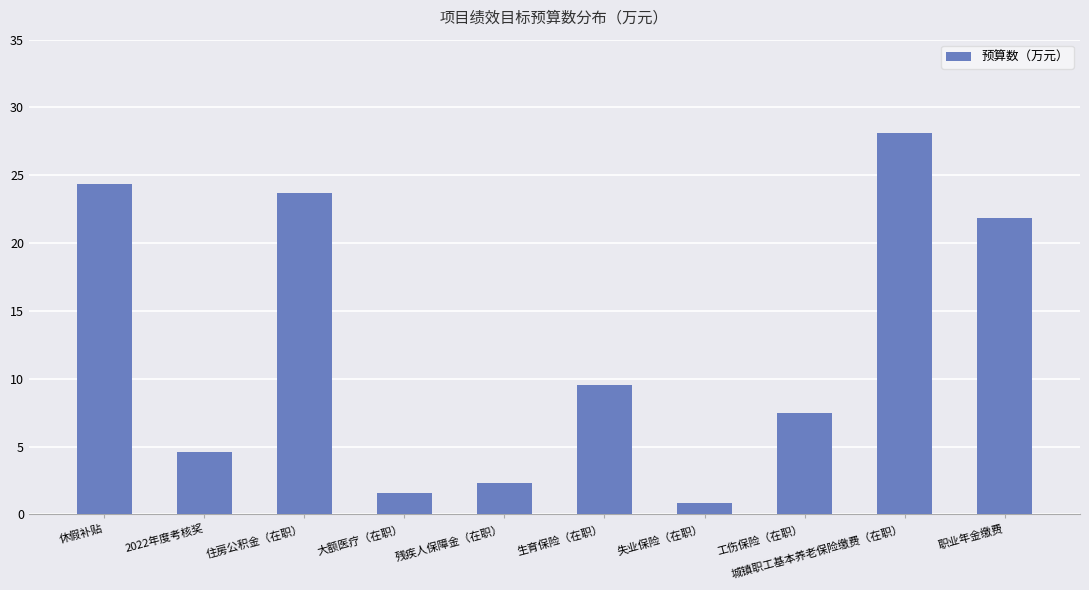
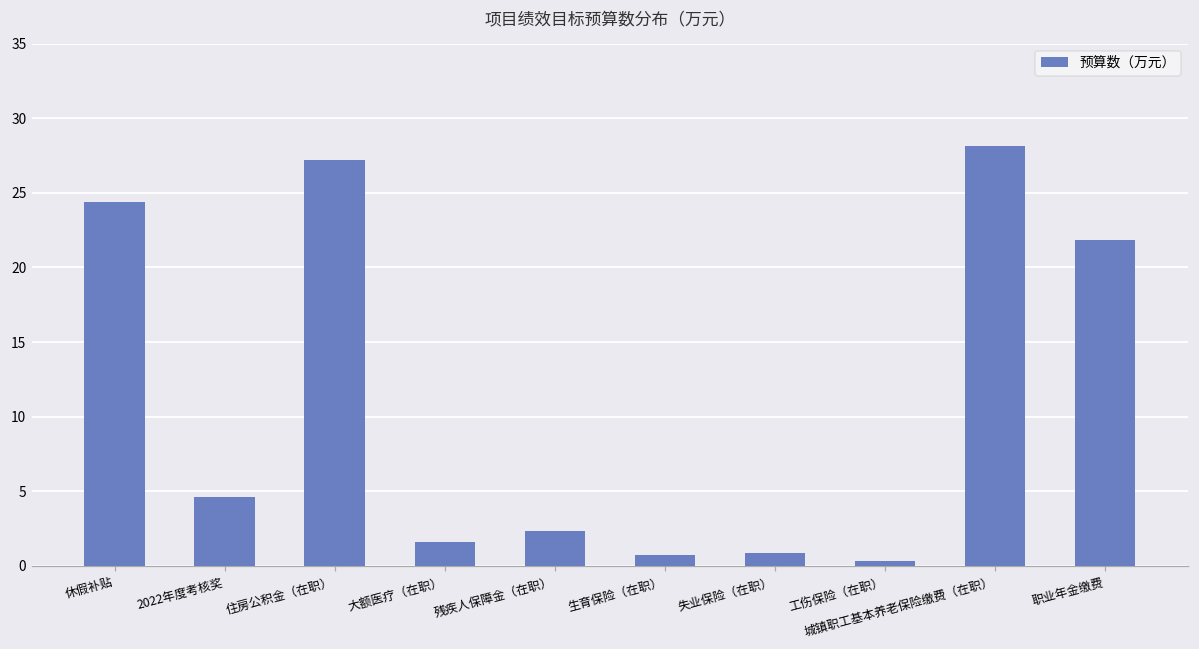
  {
    "休假补贴": 24.4,
    "2022年度考核奖": 4.6,
-   "住房公积金（在职）": 23.7,
+   "住房公积金（在职）": 27.2,
    "大额医疗（在职）": 1.6,
    "残疾人保障金（在职）": 2.3,
-   "生育保险（在职）": 9.6,
+   "生育保险（在职）": 0.7,
    "失业保险（在职）": 0.9,
-   "工伤保险（在职）": 7.5,
+   "工伤保险（在职）": 0.4,
    "城镇职工基本养老保险缴费（在职）": 28.1,
    "职业年金缴费": 21.8
  }
